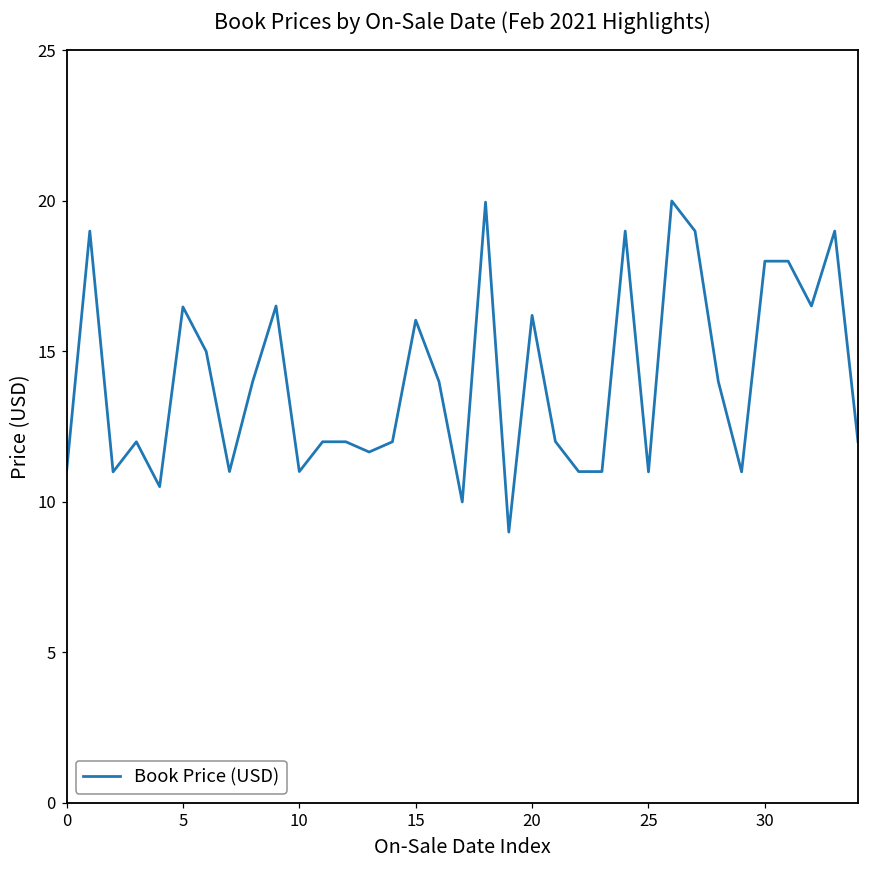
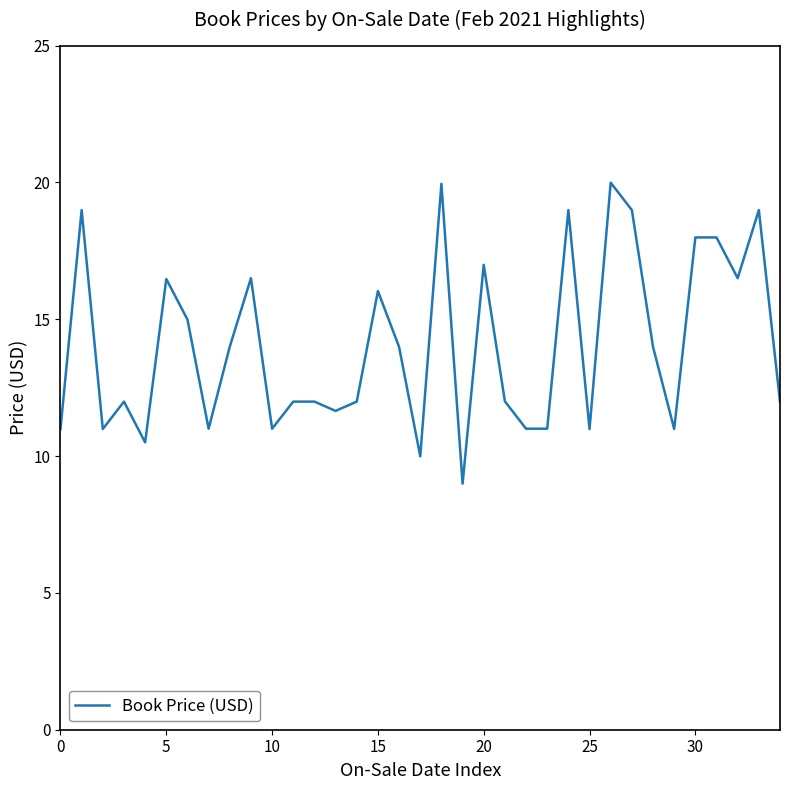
  {
    "0": 11.0,
    "5": 16.5,
    "10": 11.0,
    "15": 16.0,
-   "20": 16.2,
+   "20": 17.0,
    "25": 11.0,
    "30": 18.0
  }
